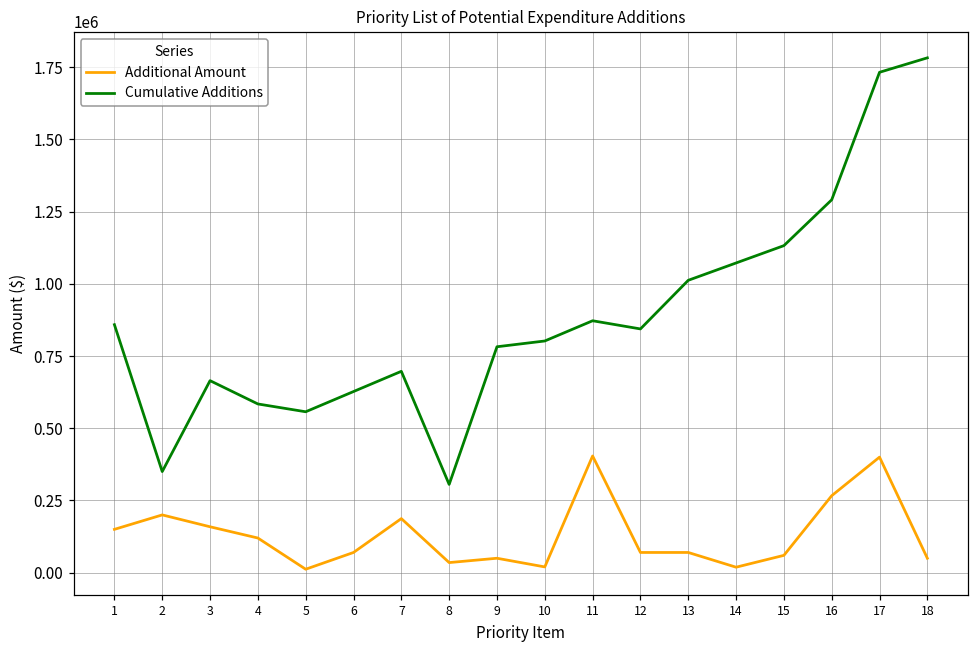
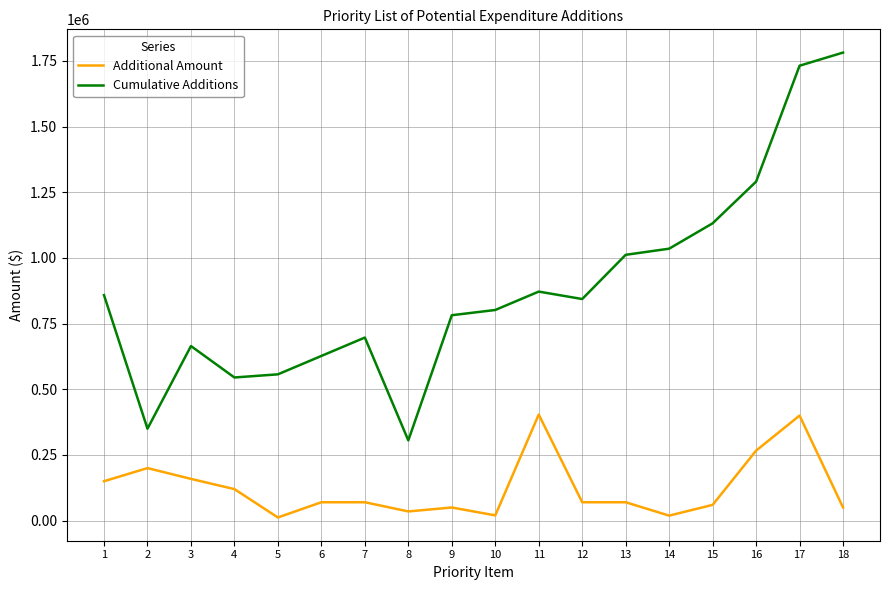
  {
    "Additional Amount": {
      "1": 150000,
      "2": 200000,
      "3": 160000,
      "4": 120000,
      "5": 10000,
      "6": 70000,
-     "7": 190000,
+     "7": 70000,
      "8": 40000,
      "9": 50000,
      "10": 20000,
      "11": 400000,
      "12": 70000,
      "13": 70000,
      "14": 20000,
      "15": 60000,
      "16": 270000,
      "17": 400000,
      "18": 50000
    },
    "Cumulative Additions": {
      "1": 860000,
      "2": 350000,
      "3": 660000,
-     "4": 580000,
+     "4": 550000,
      "5": 560000,
      "6": 630000,
      "7": 700000,
      "8": 310000,
      "9": 780000,
      "10": 800000,
      "11": 870000,
      "12": 840000,
      "13": 1010000,
-     "14": 1070000,
+     "14": 1040000,
      "15": 1130000,
      "16": 1290000,
      "17": 1730000,
      "18": 1780000
    }
  }
